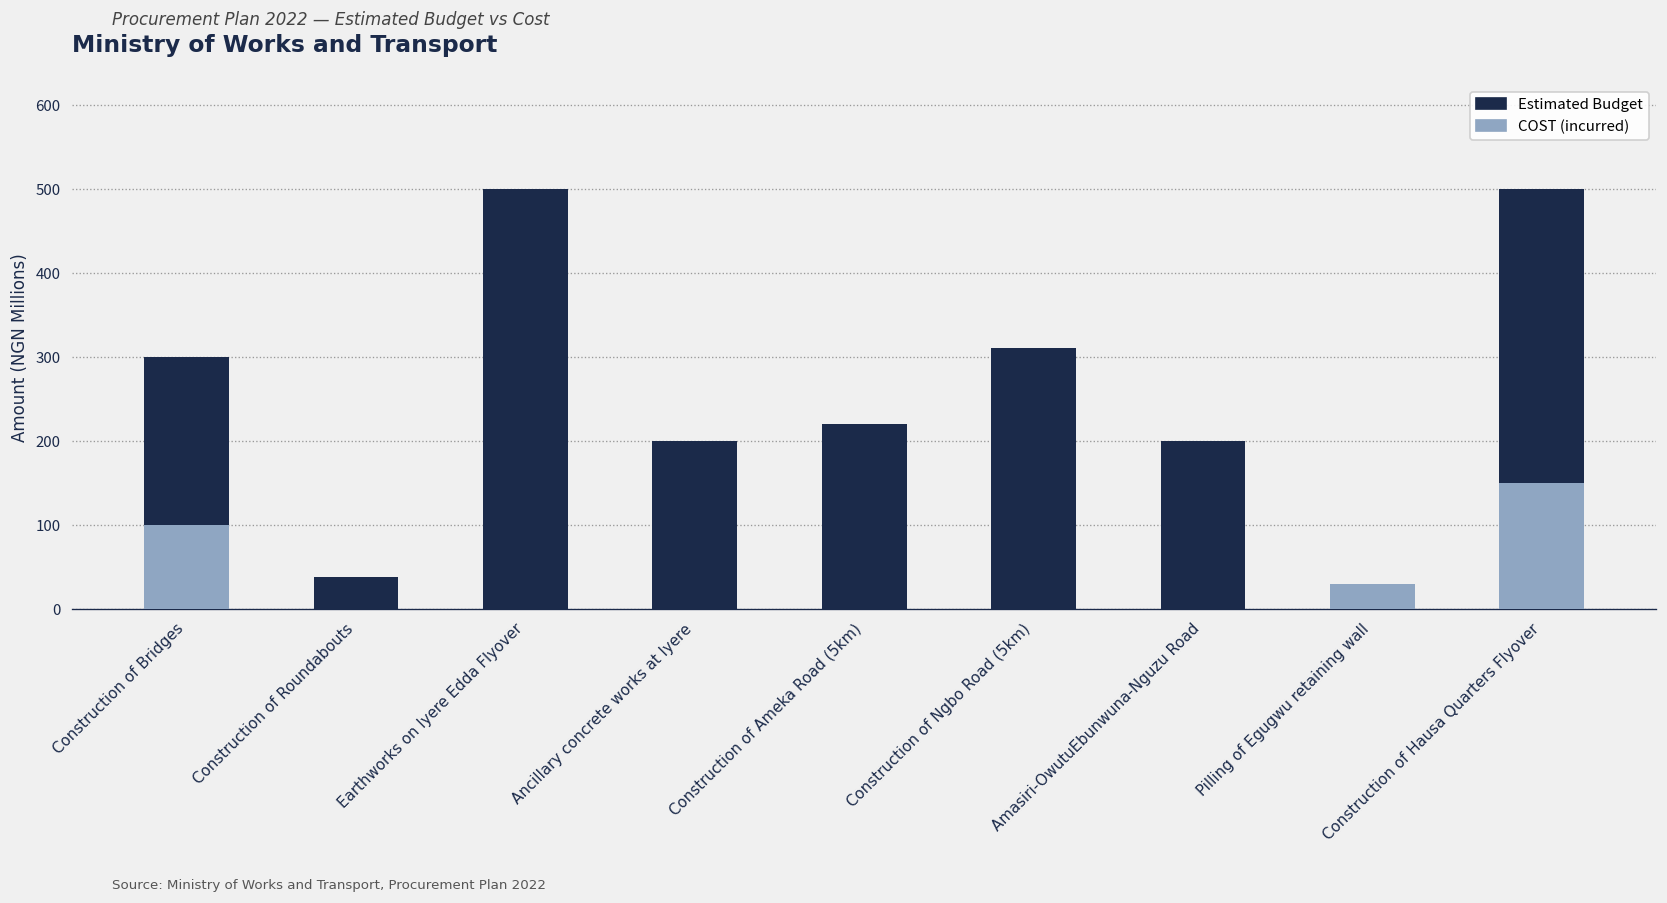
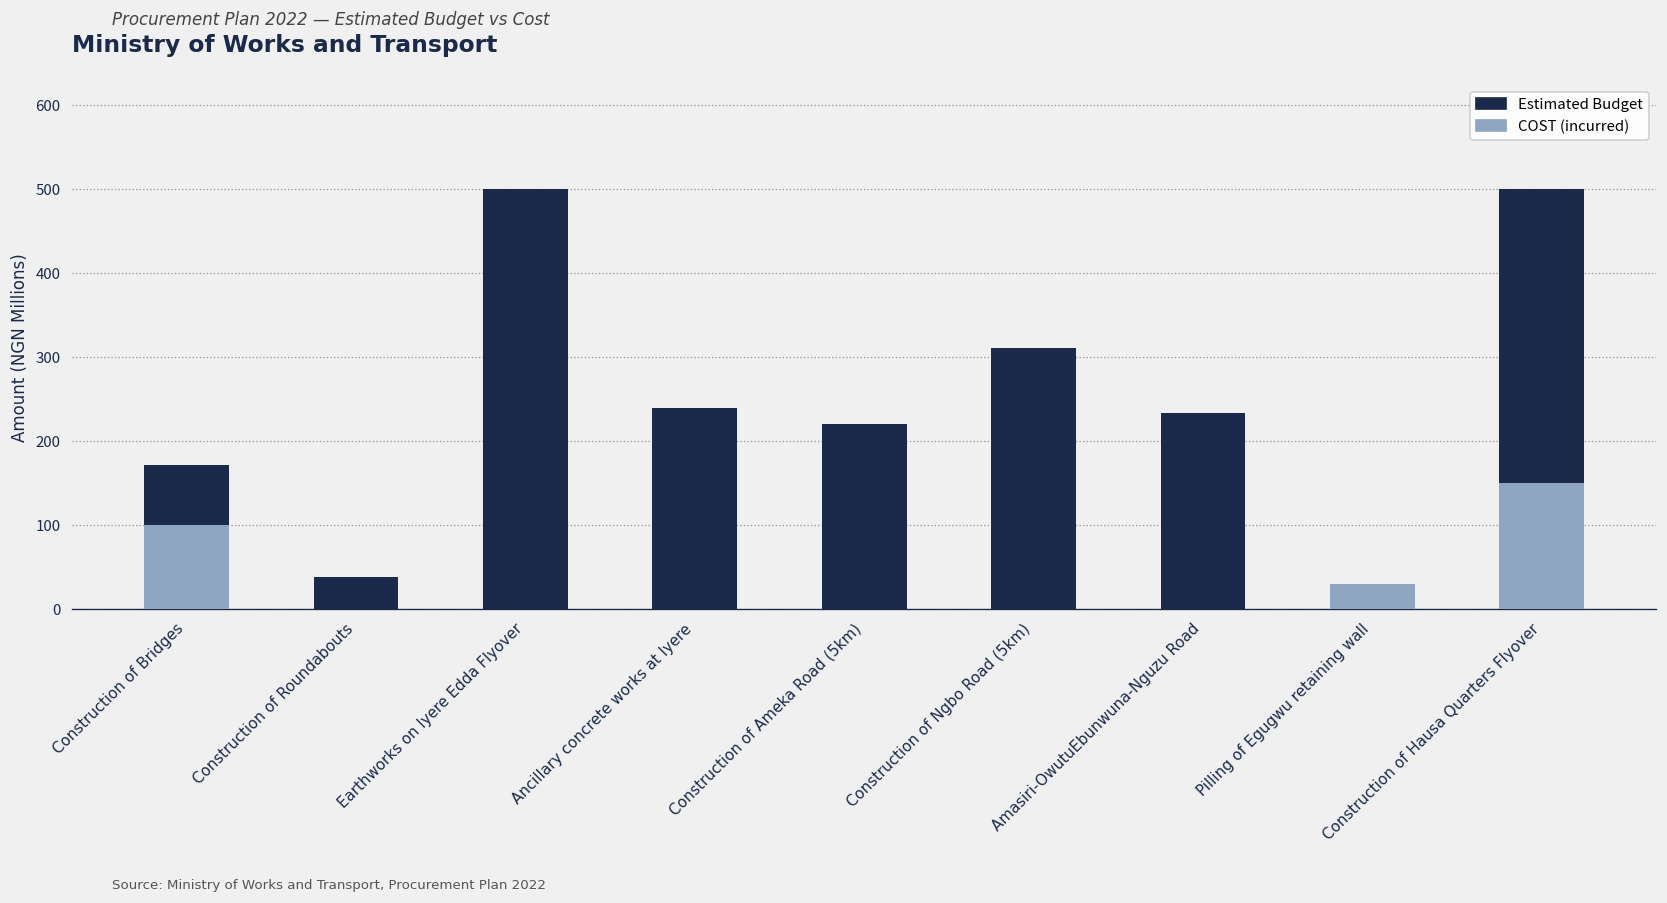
  {
    "Estimated Budget": {
-     "Construction of Bridges": 300,
+     "Construction of Bridges": 170,
      "Construction of Roundabouts": 40,
      "Earthworks on Iyere Edda Flyover": 500,
-     "Ancillary concrete works at Iyere": 200,
+     "Ancillary concrete works at Iyere": 240,
      "Construction of Ameka Road (5km)": 220,
      "Construction of Ngbo Road (5km)": 310,
-     "Amasiri-OwutuEbunwuna-Nguzu Road": 200,
+     "Amasiri-OwutuEbunwuna-Nguzu Road": 230,
      "Pilling of Egugwu retaining wall": 0,
      "Construction of Hausa Quarters Flyover": 500
    }
  }
